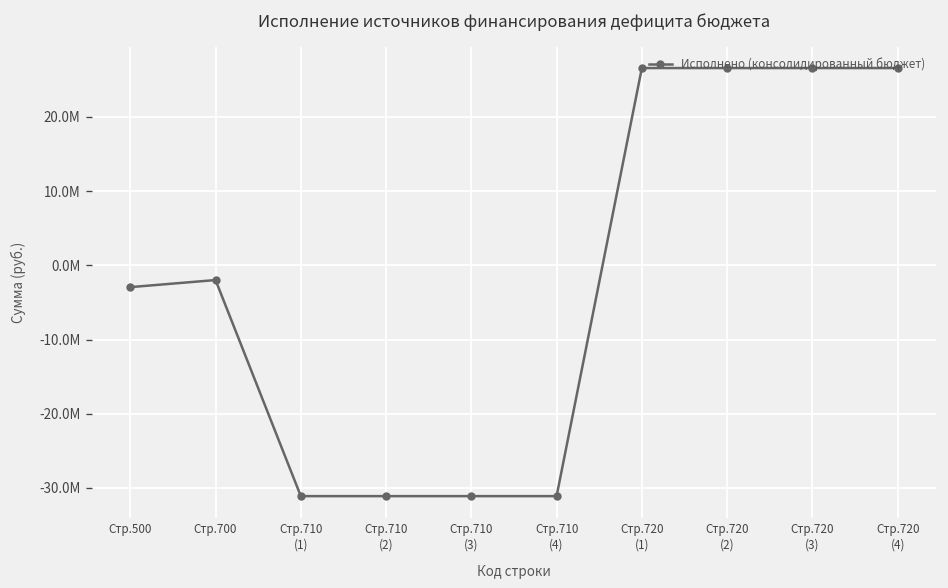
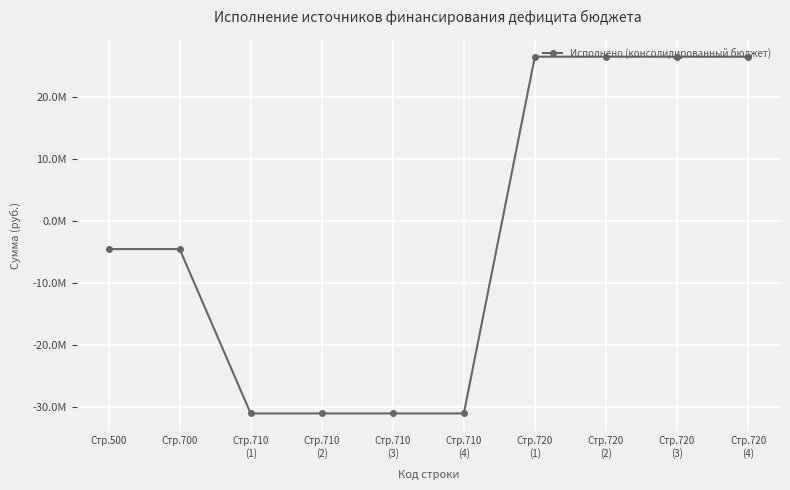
  {
-   "Стр.500": -3000000,
-   "Стр.700": -2000000,
+   "Стр.500": -5000000,
+   "Стр.700": -5000000,
    "Стр.710 (1)": -31000000,
    "Стр.710 (2)": -31000000,
    "Стр.710 (3)": -31000000,
    "Стр.710 (4)": -31000000,
    "Стр.720 (1)": 27000000,
    "Стр.720 (2)": 27000000,
    "Стр.720 (3)": 27000000,
    "Стр.720 (4)": 27000000
  }
